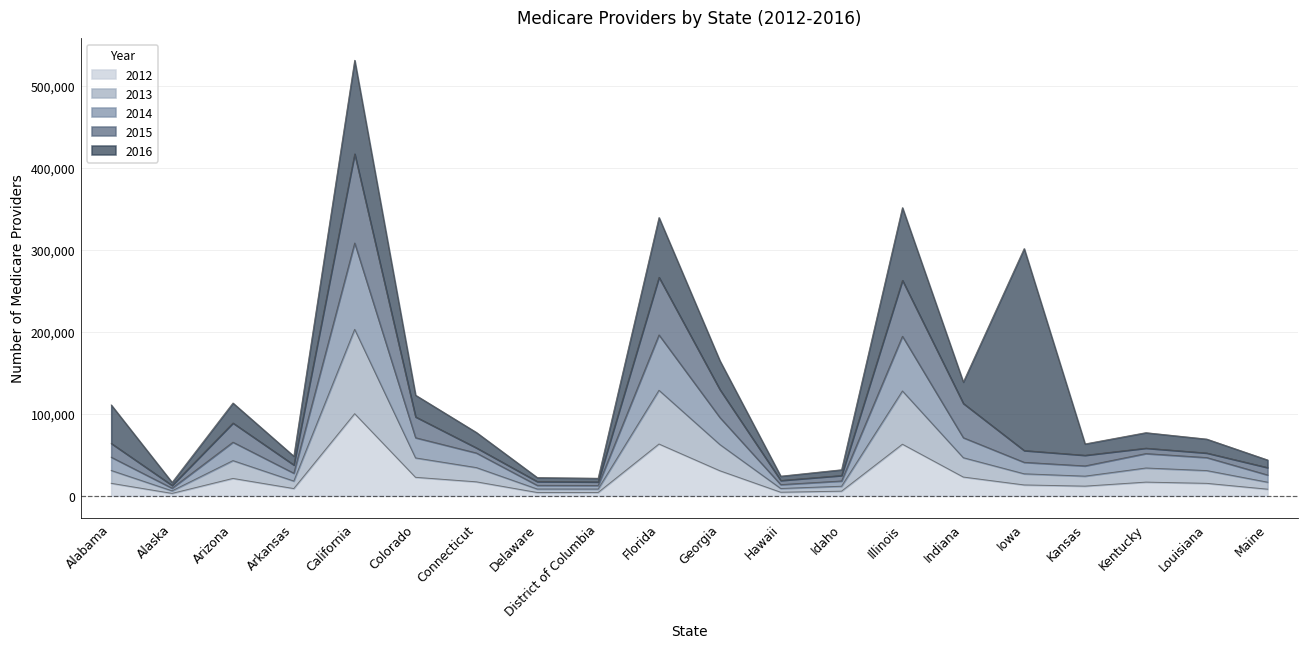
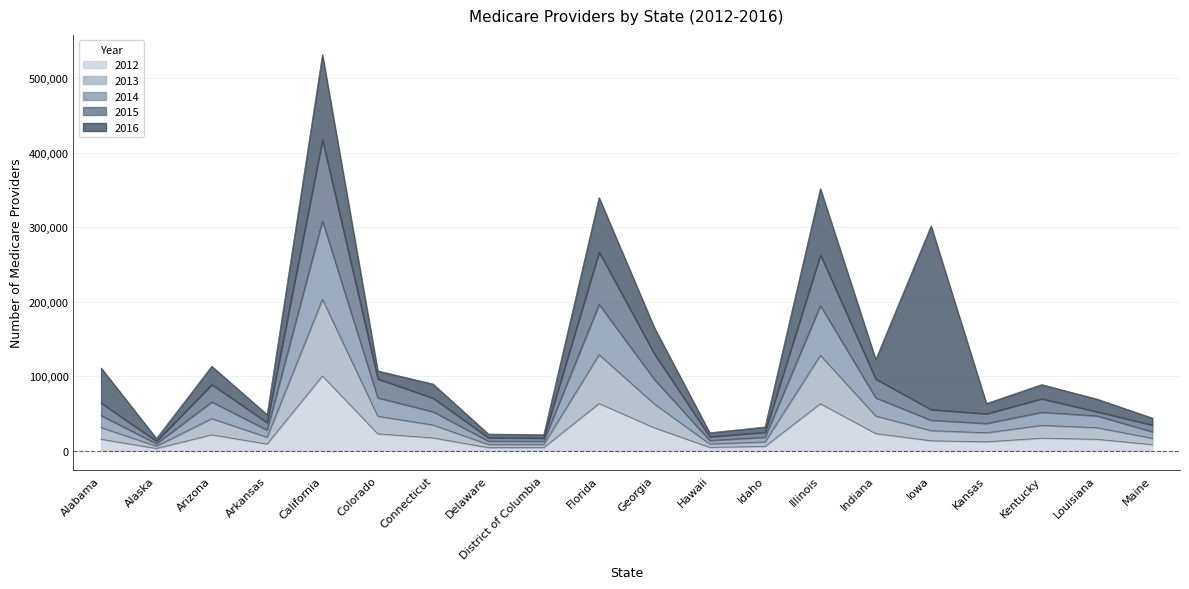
  {
    "2015": {
      "Alabama": "20,000",
      "Arizona": "20,000",
      "Arkansas": "10,000",
      "California": "110,000",
      "Colorado": "30,000",
-     "Connecticut": "10,000",
+     "Connecticut": "20,000",
      "Delaware": "0",
      "District of Columbia": "0",
      "Florida": "70,000",
      "Georgia": "30,000",
      "Hawaii": "10,000",
      "Idaho": "10,000",
      "Illinois": "70,000",
-     "Indiana": "40,000",
+     "Indiana": "30,000",
      "Iowa": "10,000",
      "Kansas": "10,000",
-     "Kentucky": "10,000",
+     "Kentucky": "20,000",
      "Louisiana": "10,000",
      "Maine": "10,000"
    },
    "2016": {
      "Alabama": "50,000",
      "Alaska": "0",
      "Arizona": "20,000",
      "Arkansas": "10,000",
      "California": "110,000",
-     "Colorado": "30,000",
+     "Colorado": "10,000",
      "Connecticut": "20,000",
      "Delaware": "0",
      "District of Columbia": "0",
      "Florida": "70,000",
      "Georgia": "40,000",
      "Hawaii": "10,000",
      "Idaho": "10,000",
      "Illinois": "90,000",
      "Indiana": "30,000",
      "Iowa": "250,000",
      "Kansas": "10,000",
      "Kentucky": "20,000",
      "Louisiana": "20,000",
      "Maine": "10,000"
    }
  }
